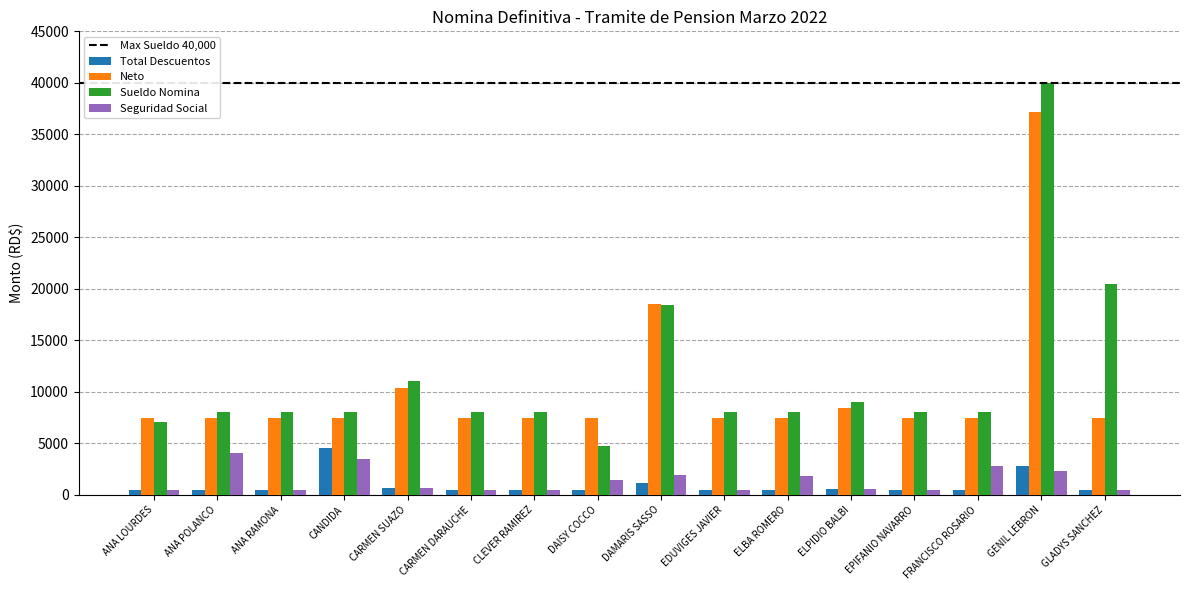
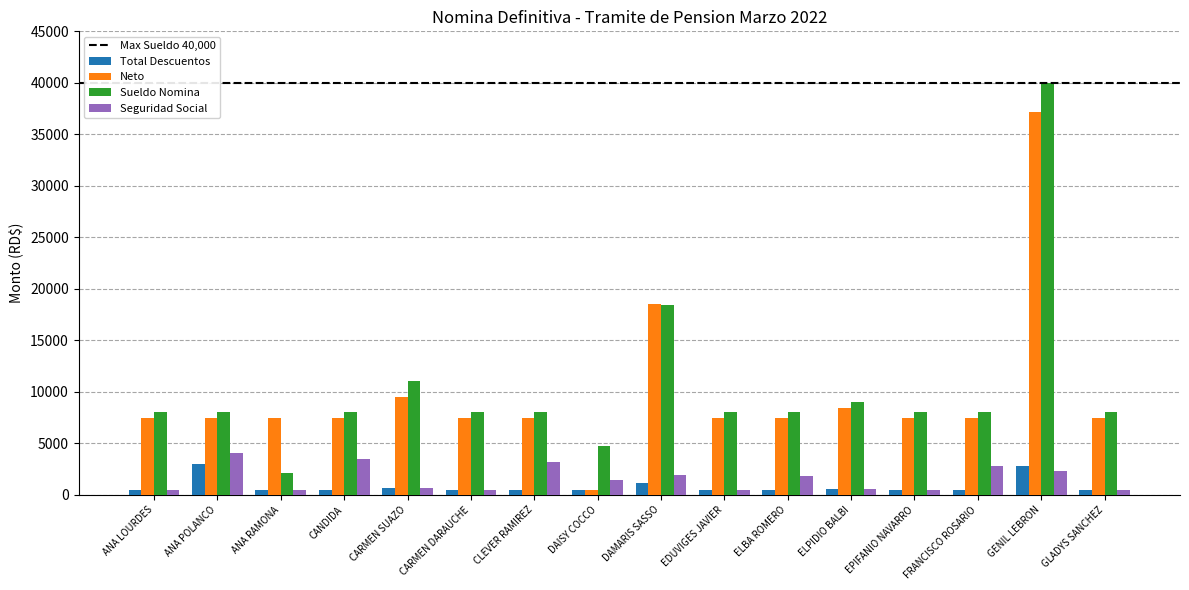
  {
    "Total Descuentos": {
      "ANA LOURDES": 500,
-     "ANA POLANCO": 500,
+     "ANA POLANCO": 3000,
      "ANA RAMONA": 500,
-     "CANDIDA": 4500,
+     "CANDIDA": 500,
      "CARMEN SUAZO": 700,
      "CARMEN DARAUCHE": 500,
      "CLEVER RAMIREZ": 500,
      "DAISY COCCO": 500,
      "DAMARIS SASSO": 1200,
      "EDUVIGES JAVIER": 500,
      "ELBA ROMERO": 500,
      "ELPIDIO BALBI": 600,
      "EPIFANIO NAVARRO": 500,
      "FRANCISCO ROSARIO": 500,
      "GENIL LEBRON": 2800,
      "GLADYS SANCHEZ": 500
    },
    "Neto": {
      "ANA LOURDES": 7500,
      "ANA POLANCO": 7500,
      "ANA RAMONA": 7500,
      "CANDIDA": 7500,
-     "CARMEN SUAZO": 10300,
+     "CARMEN SUAZO": 9500,
      "CARMEN DARAUCHE": 7500,
      "CLEVER RAMIREZ": 7500,
-     "DAISY COCCO": 7500,
+     "DAISY COCCO": 400,
      "DAMARIS SASSO": 18500,
      "EDUVIGES JAVIER": 7500,
      "ELBA ROMERO": 7500,
      "ELPIDIO BALBI": 8500,
      "EPIFANIO NAVARRO": 7500,
      "FRANCISCO ROSARIO": 7500,
      "GENIL LEBRON": 37200,
      "GLADYS SANCHEZ": 7500
    },
    "Sueldo Nomina": {
-     "ANA LOURDES": 7100,
+     "ANA LOURDES": 8000,
      "ANA POLANCO": 8000,
-     "ANA RAMONA": 8000,
+     "ANA RAMONA": 2100,
      "CANDIDA": 8000,
      "CARMEN SUAZO": 11000,
      "CARMEN DARAUCHE": 8000,
      "CLEVER RAMIREZ": 8000,
      "DAISY COCCO": 4700,
      "DAMARIS SASSO": 18400,
      "EDUVIGES JAVIER": 8000,
      "ELBA ROMERO": 8000,
      "ELPIDIO BALBI": 9100,
      "EPIFANIO NAVARRO": 8000,
      "FRANCISCO ROSARIO": 8000,
      "GENIL LEBRON": 40000,
-     "GLADYS SANCHEZ": 20400
+     "GLADYS SANCHEZ": 8000
    },
    "Seguridad Social": {
      "ANA LOURDES": 500,
      "ANA POLANCO": 4100,
      "ANA RAMONA": 500,
      "CANDIDA": 3500,
      "CARMEN SUAZO": 700,
      "CARMEN DARAUCHE": 500,
-     "CLEVER RAMIREZ": 500,
+     "CLEVER RAMIREZ": 3200,
      "DAISY COCCO": 1500,
      "DAMARIS SASSO": 1900,
      "EDUVIGES JAVIER": 500,
      "ELBA ROMERO": 1900,
      "ELPIDIO BALBI": 500,
      "EPIFANIO NAVARRO": 500,
      "FRANCISCO ROSARIO": 2800,
      "GENIL LEBRON": 2400,
      "GLADYS SANCHEZ": 500
    }
  }
